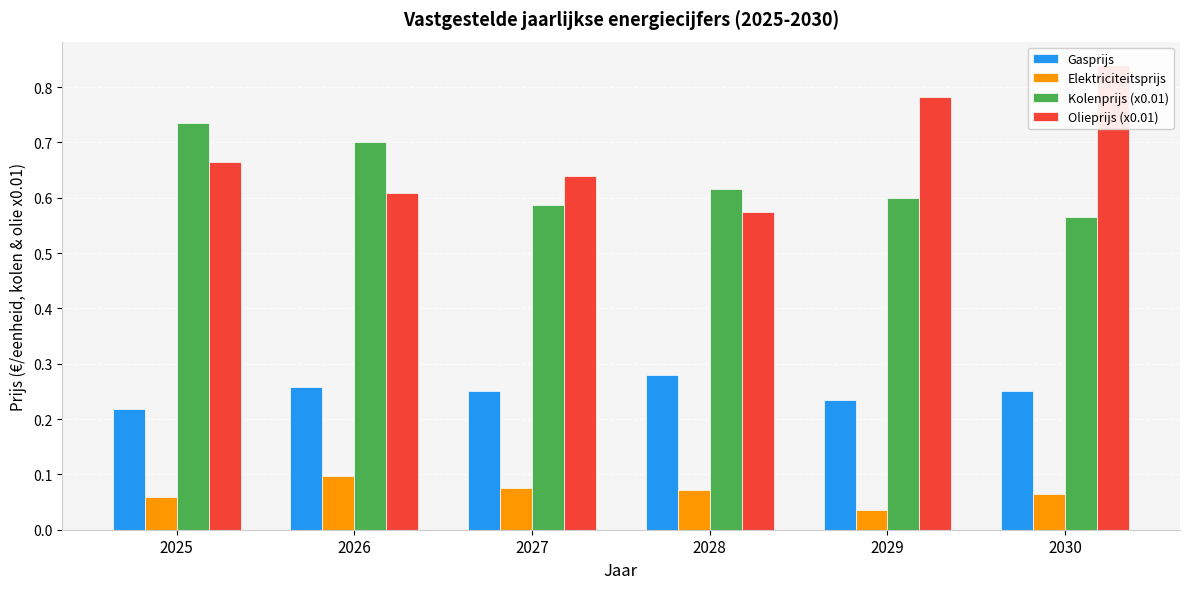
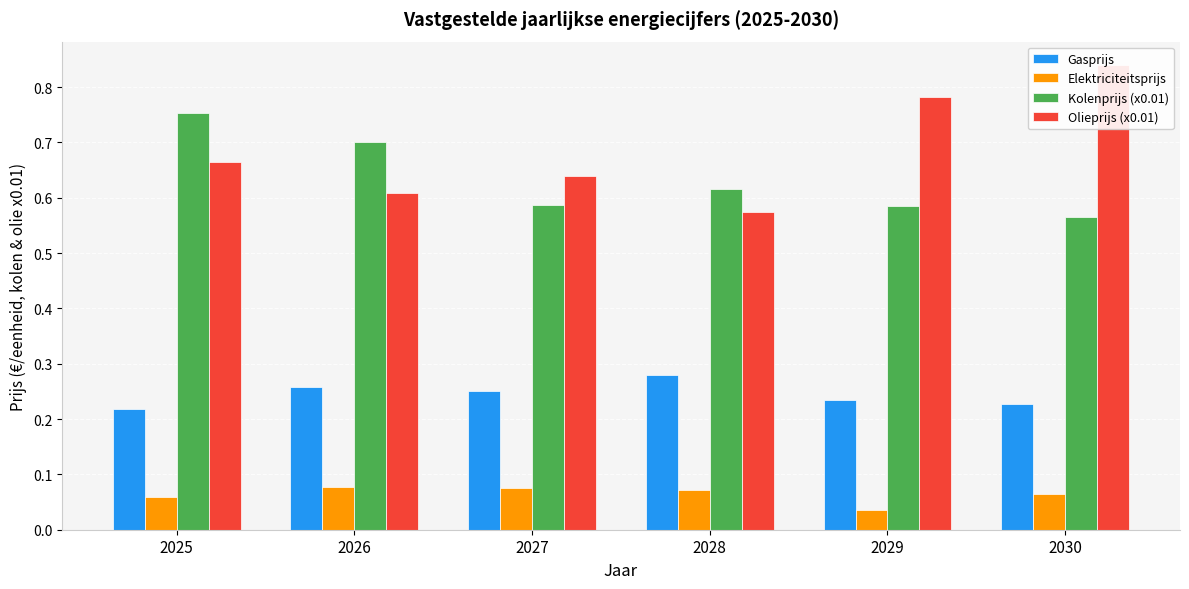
  {
    "Gasprijs": {
      "2025": 0.22,
      "2026": 0.26,
      "2027": 0.25,
      "2028": 0.28,
      "2029": 0.24,
-     "2030": 0.25
+     "2030": 0.23
    },
    "Elektriciteitsprijs": {
      "2025": 0.06,
-     "2026": 0.10,
+     "2026": 0.08,
      "2027": 0.08,
      "2028": 0.07,
      "2029": 0.04,
      "2030": 0.07
    },
    "Kolenprijs (x0.01)": {
-     "2025": 0.74,
+     "2025": 0.75,
      "2026": 0.70,
      "2027": 0.59,
      "2028": 0.62,
-     "2029": 0.60,
+     "2029": 0.58,
      "2030": 0.57
    },
    "Olieprijs (x0.01)": {
      "2025": 0.67,
      "2026": 0.61,
      "2027": 0.64,
      "2028": 0.57,
      "2029": 0.78
    }
  }
